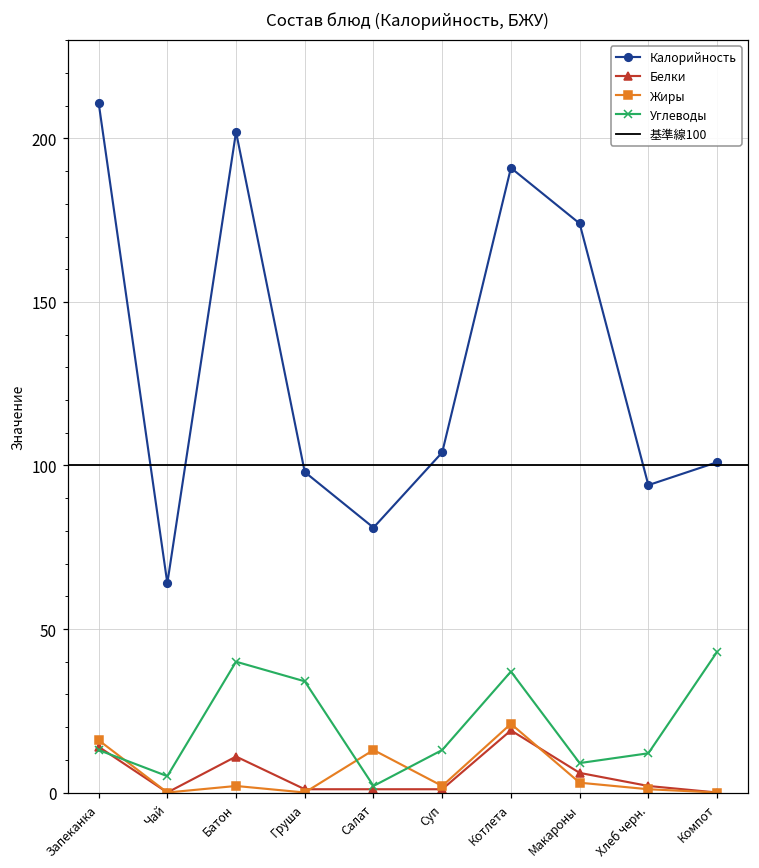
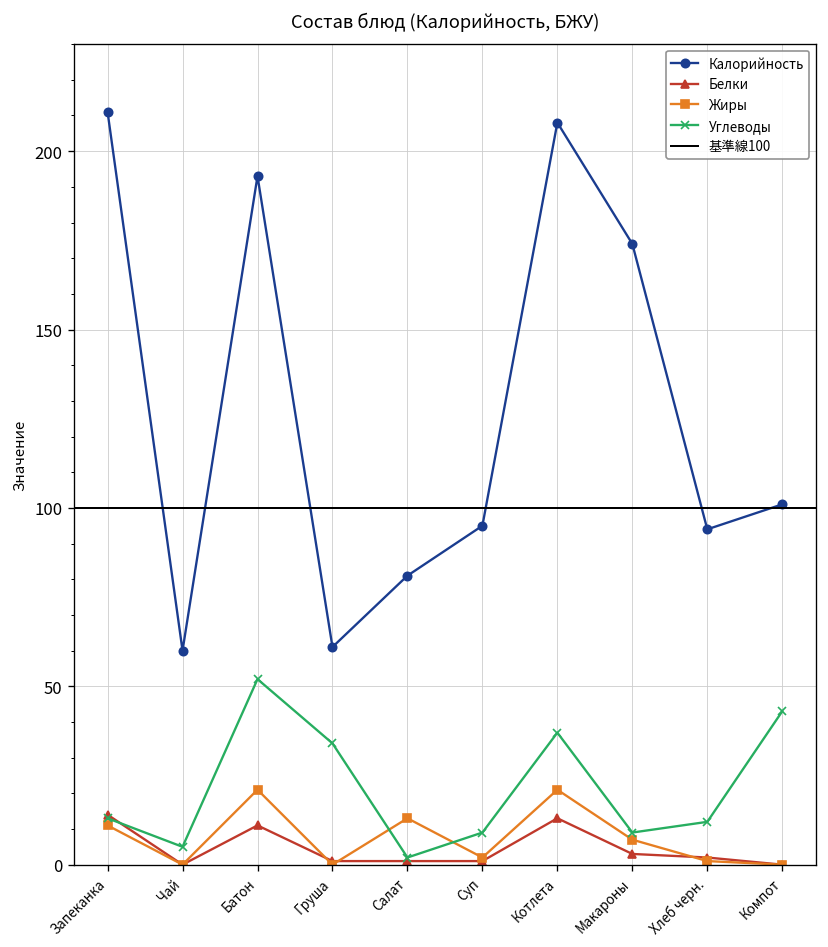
  {
    "Калорийность": {
      "Запеканка": 211,
-     "Чай": 64,
-     "Батон": 202,
-     "Груша": 98,
+     "Чай": 60,
+     "Батон": 193,
+     "Груша": 61,
      "Салат": 81,
-     "Суп": 104,
-     "Котлета": 191,
+     "Суп": 95,
+     "Котлета": 208,
      "Макароны": 174,
      "Хлеб черн.": 94,
      "Компот": 101
    },
    "Белки": {
      "Запеканка": 14,
      "Батон": 11,
      "Груша": 1,
      "Салат": 1,
      "Суп": 1,
-     "Котлета": 19,
-     "Макароны": 6,
+     "Котлета": 13,
+     "Макароны": 3,
      "Хлеб черн.": 2
    },
    "Жиры": {
-     "Запеканка": 16,
-     "Батон": 2,
+     "Запеканка": 11,
+     "Батон": 21,
      "Груша": 0,
      "Салат": 13,
      "Суп": 2,
      "Котлета": 21,
-     "Макароны": 3,
+     "Макароны": 7,
      "Хлеб черн.": 1
    },
    "Углеводы": {
      "Запеканка": 13,
      "Чай": 5,
-     "Батон": 40,
+     "Батон": 52,
      "Груша": 34,
      "Салат": 2,
-     "Суп": 13,
+     "Суп": 9,
      "Котлета": 37,
      "Макароны": 9,
      "Хлеб черн.": 12,
      "Компот": 43
    }
  }
